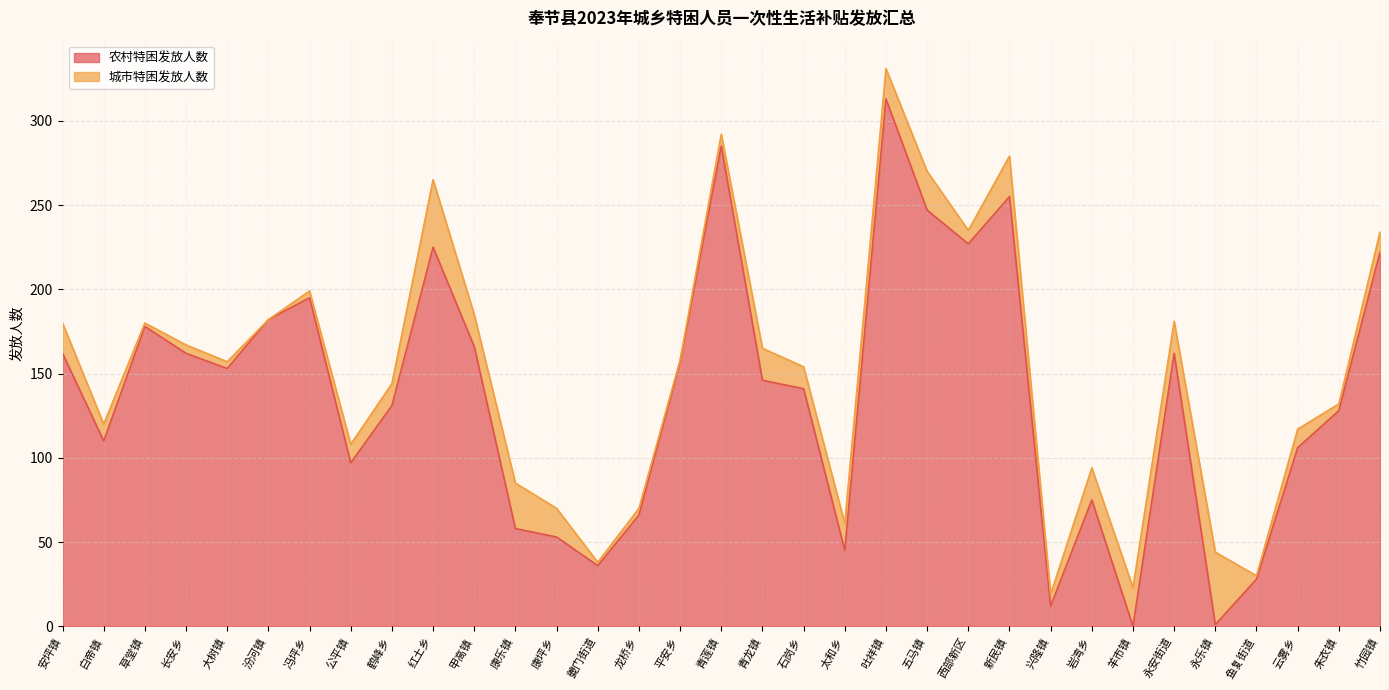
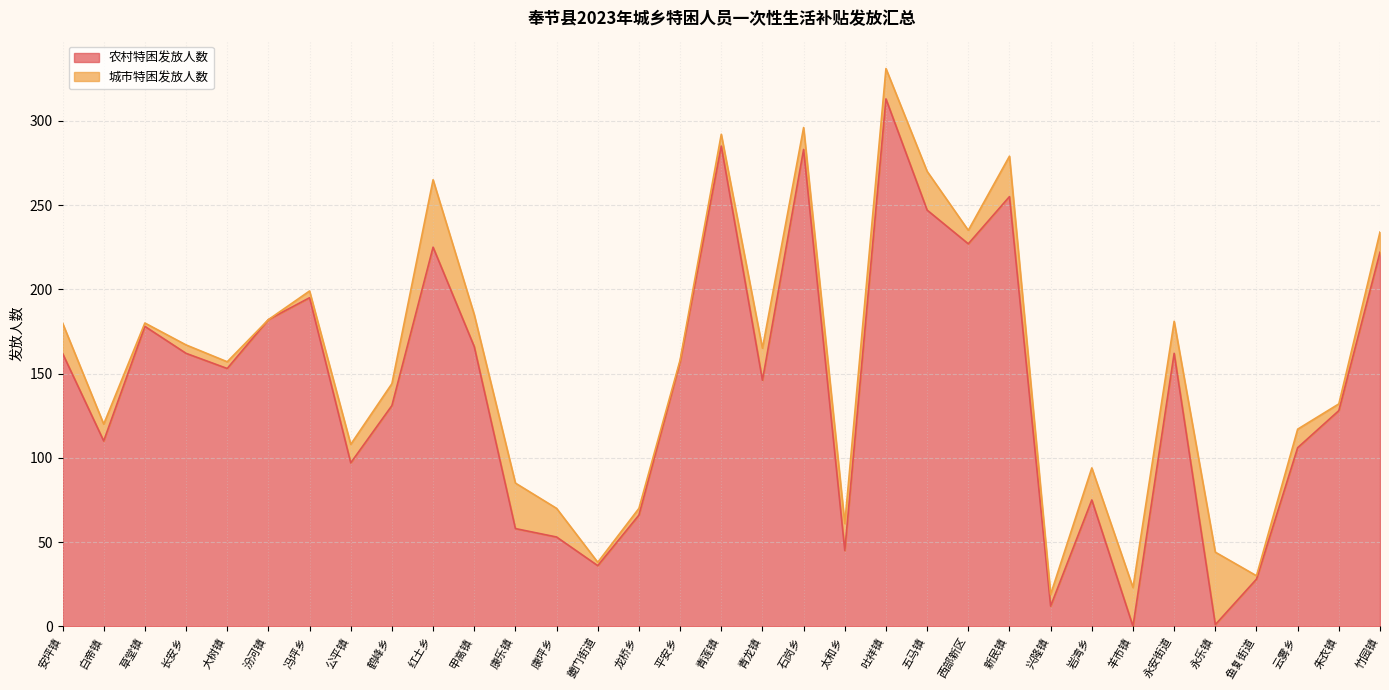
  {
    "农村特困发放人数": {
      "安坪镇": 162,
      "白帝镇": 110,
      "草堂镇": 178,
      "长安乡": 162,
      "大树镇": 153,
      "冯坪乡": 195,
      "公平镇": 97,
      "鹤峰乡": 131,
      "红土乡": 225,
      "甲高镇": 166,
      "康乐镇": 58,
      "康坪乡": 53,
      "夔门街道": 36,
      "龙桥乡": 66,
      "青莲镇": 285,
      "青龙镇": 146,
-     "石岗乡": 141,
+     "石岗乡": 283,
      "太和乡": 45,
      "吐祥镇": 313,
      "五马镇": 247,
      "西部新区": 227,
      "新民镇": 255,
      "兴隆镇": 12,
      "岩湾乡": 75,
      "羊市镇": 0,
      "永安街道": 162,
      "永乐镇": 1,
      "鱼复街道": 28,
      "云雾乡": 106,
      "朱衣镇": 128,
      "竹园镇": 222
    },
    "城市特困发放人数": {
      "安坪镇": 18,
      "白帝镇": 10,
      "草堂镇": 2,
      "长安乡": 5,
      "大树镇": 4,
      "冯坪乡": 4,
      "公平镇": 11,
      "鹤峰乡": 13,
      "红土乡": 40,
      "甲高镇": 19,
      "康乐镇": 27,
      "康坪乡": 17,
      "夔门街道": 2,
      "龙桥乡": 4,
      "青莲镇": 7,
      "青龙镇": 19,
      "石岗乡": 13,
      "太和乡": 16,
      "吐祥镇": 18,
      "五马镇": 23,
      "西部新区": 8,
      "新民镇": 24,
      "兴隆镇": 7,
      "岩湾乡": 19,
      "羊市镇": 23,
      "永安街道": 19,
      "永乐镇": 43,
      "鱼复街道": 2,
      "云雾乡": 11,
      "朱衣镇": 4,
      "竹园镇": 12
    }
  }
